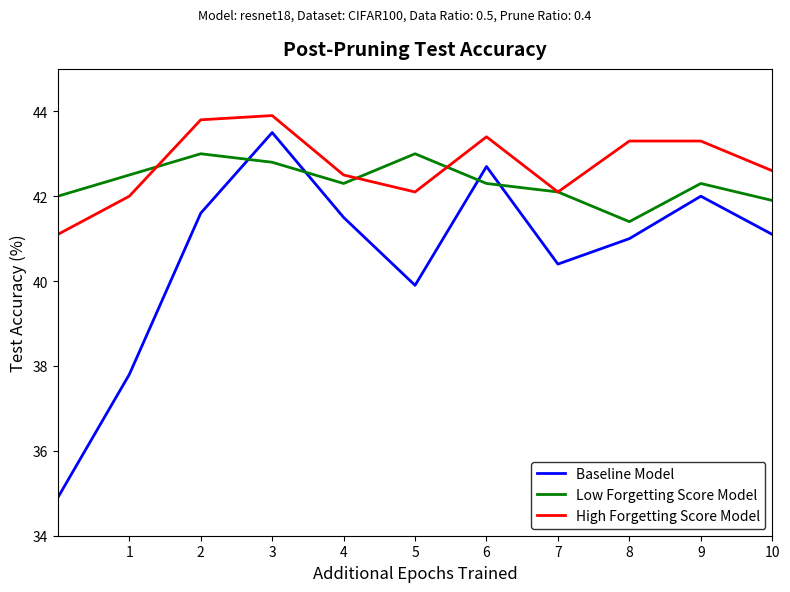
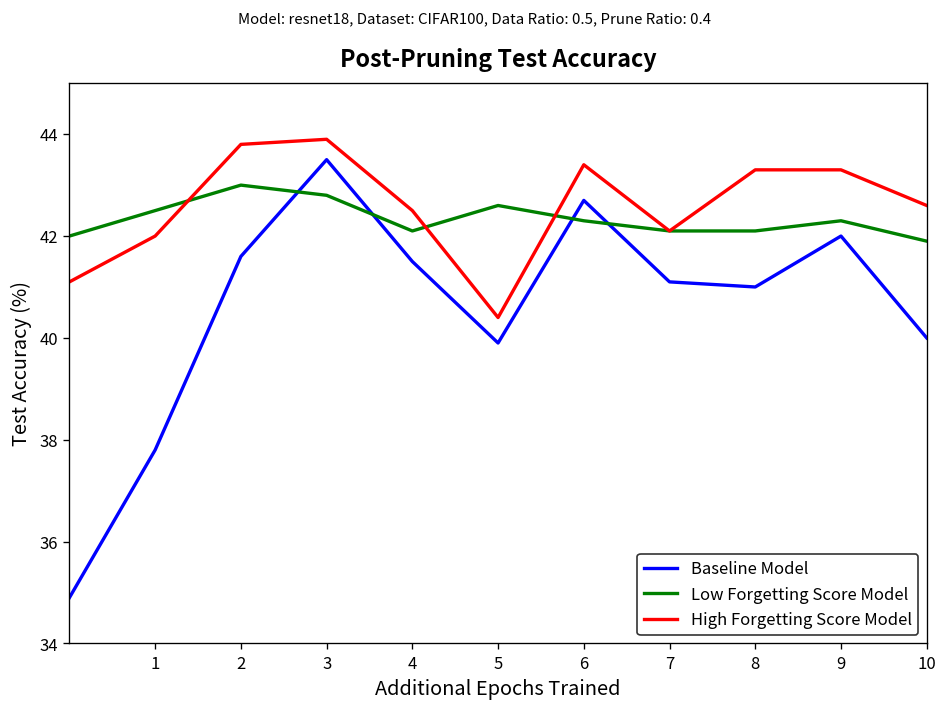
  {
    "Baseline Model": {
      "1": 37.8,
      "2": 41.6,
      "3": 43.5,
      "4": 41.5,
      "5": 39.9,
      "6": 42.7,
-     "7": 40.4,
+     "7": 41.1,
      "8": 41.0,
      "9": 42.0,
-     "10": 41.1
+     "10": 40.0
    },
    "Low Forgetting Score Model": {
      "1": 42.5,
      "2": 43.0,
      "3": 42.8,
-     "4": 42.3,
-     "5": 43.0,
+     "4": 42.1,
+     "5": 42.6,
      "6": 42.3,
-     "8": 41.4,
+     "8": 42.1,
      "9": 42.3,
      "10": 41.9
    },
    "High Forgetting Score Model": {
      "1": 42.0,
      "2": 43.8,
      "3": 43.9,
      "4": 42.5,
-     "5": 42.1,
+     "5": 40.4,
      "6": 43.4,
      "8": 43.3,
      "9": 43.3,
      "10": 42.6
    }
  }
